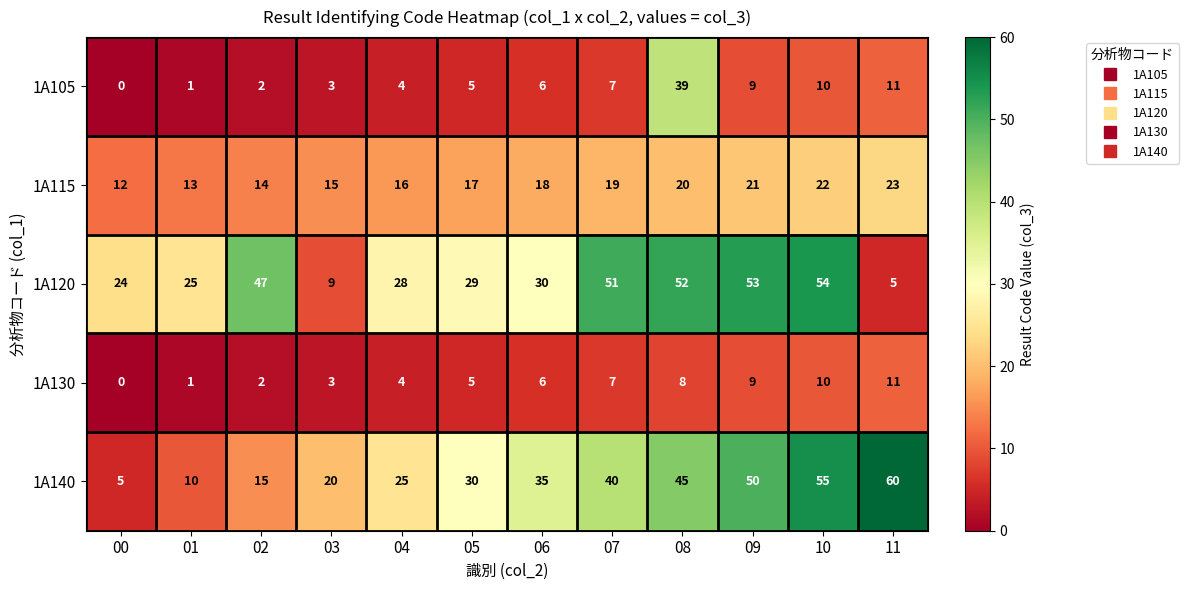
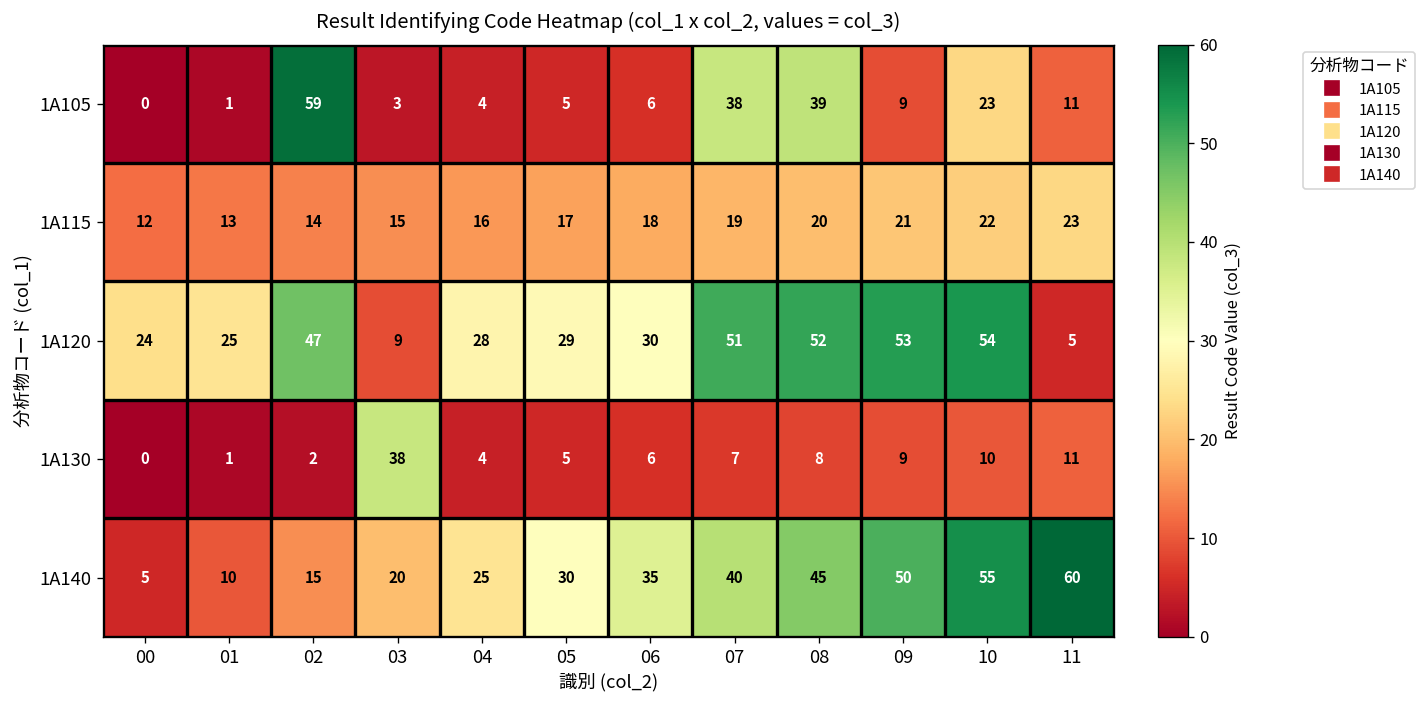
  {
    "1A105": {
      "00": 0,
      "01": 1,
-     "02": 2,
+     "02": 59,
      "03": 3,
      "04": 4,
      "05": 5,
      "06": 6,
-     "07": 7,
+     "07": 38,
      "08": 39,
      "09": 9,
-     "10": 10,
+     "10": 23,
      "11": 11
    },
    "1A115": {
      "00": 12,
      "01": 13,
      "02": 14,
      "03": 15,
      "04": 16,
      "05": 17,
      "06": 18,
      "07": 19,
      "08": 20,
      "09": 21,
      "10": 22,
      "11": 23
    },
    "1A120": {
      "00": 24,
      "01": 25,
      "02": 47,
      "03": 9,
      "04": 28,
      "05": 29,
      "06": 30,
      "07": 51,
      "08": 52,
      "09": 53,
      "10": 54,
      "11": 5
    },
    "1A130": {
      "00": 0,
      "01": 1,
      "02": 2,
-     "03": 3,
+     "03": 38,
      "04": 4,
      "05": 5,
      "06": 6,
      "07": 7,
      "08": 8,
      "09": 9,
      "10": 10,
      "11": 11
    },
    "1A140": {
      "00": 5,
      "01": 10,
      "02": 15,
      "03": 20,
      "04": 25,
      "05": 30,
      "06": 35,
      "07": 40,
      "08": 45,
      "09": 50,
      "10": 55,
      "11": 60
    }
  }
